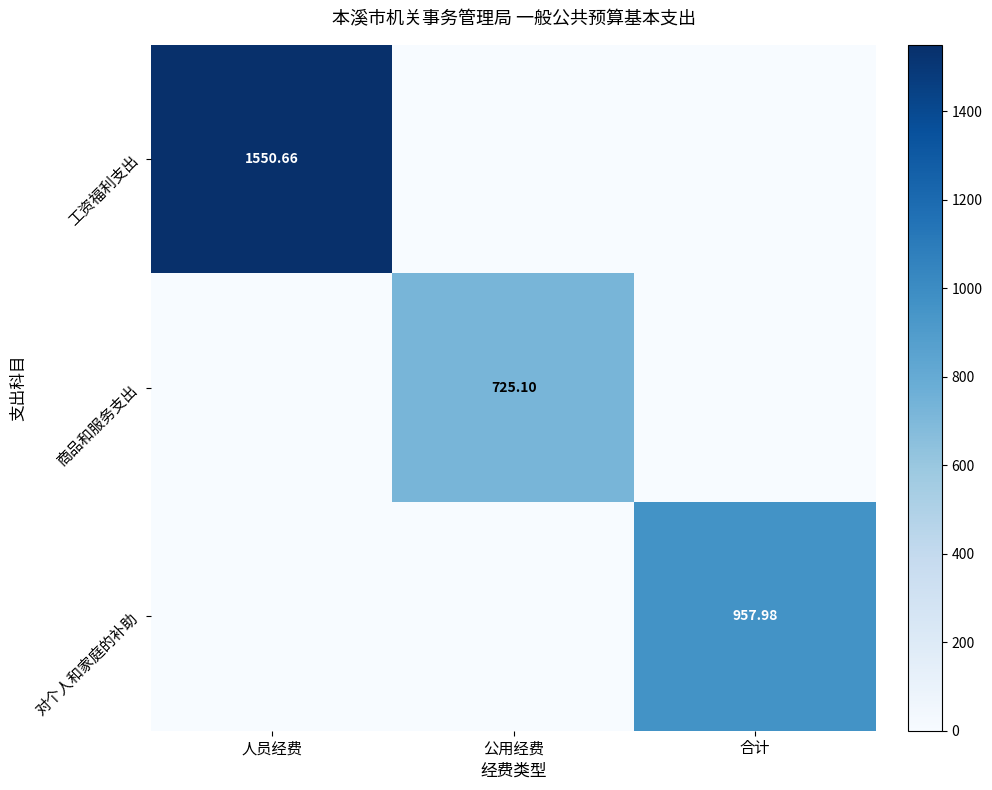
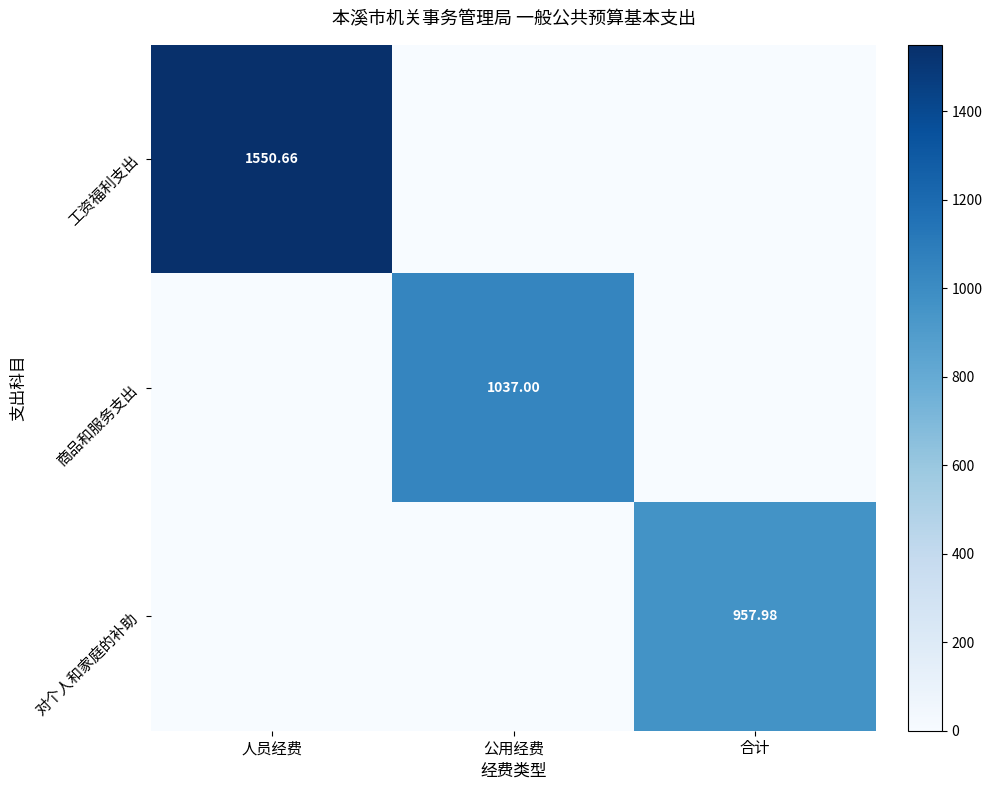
  {
    "工资福利支出": {
      "人员经费": 1550.66
    },
    "商品和服务支出": {
-     "公用经费": 725.10
+     "公用经费": 1037.00
    },
    "对个人和家庭的补助": {
      "合计": 957.98
    }
  }
